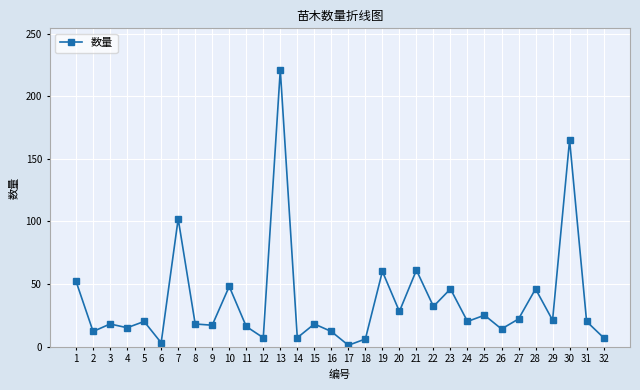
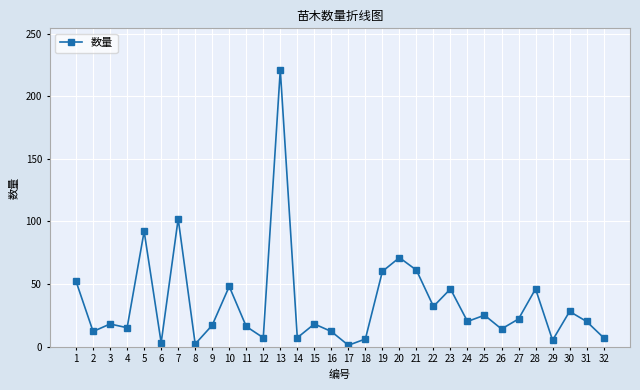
  {
    "1": 52,
    "2": 12,
    "3": 18,
    "4": 15,
-   "5": 20,
+   "5": 92,
    "6": 3,
    "7": 102,
-   "8": 18,
+   "8": 2,
    "9": 17,
    "10": 48,
    "11": 16,
    "12": 7,
    "13": 221,
    "14": 7,
    "15": 18,
    "16": 12,
    "17": 1,
    "18": 6,
    "19": 60,
-   "20": 28,
+   "20": 71,
    "21": 61,
    "22": 32,
    "23": 46,
    "24": 20,
    "25": 25,
    "26": 14,
    "27": 22,
    "28": 46,
-   "29": 21,
-   "30": 165,
+   "29": 5,
+   "30": 28,
    "31": 20,
    "32": 7
  }
